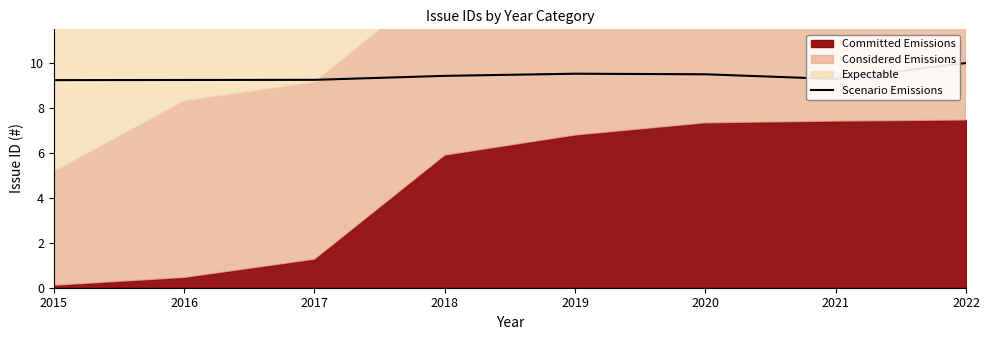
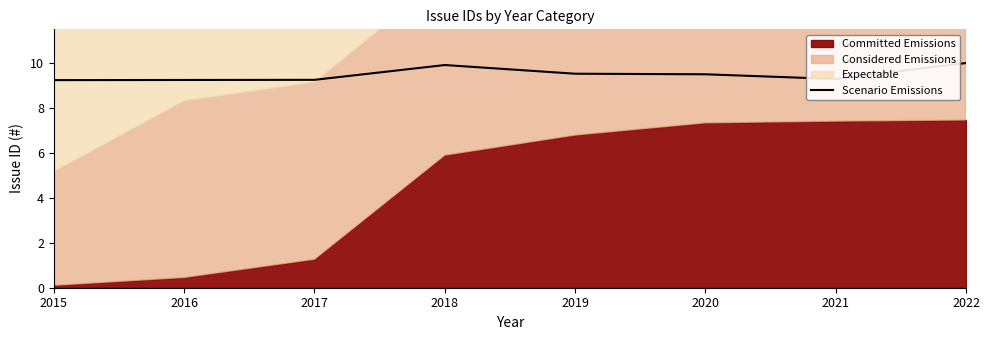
  {
    "Scenario Emissions": {
      "2015": 9.2,
      "2016": 9.2,
-     "2018": 9.4,
+     "2018": 9.9,
      "2019": 9.5,
      "2020": 9.5,
      "2022": 10.0
    },
    "Committed Emissions": {
      "2016": 0.5,
      "2017": 1.3,
      "2018": 5.9,
      "2019": 6.8,
      "2020": 7.3,
      "2021": 7.4,
      "2022": 7.5
    },
    "Considered Emissions": {
      "2015": 5.1,
      "2016": 7.9
    }
  }
